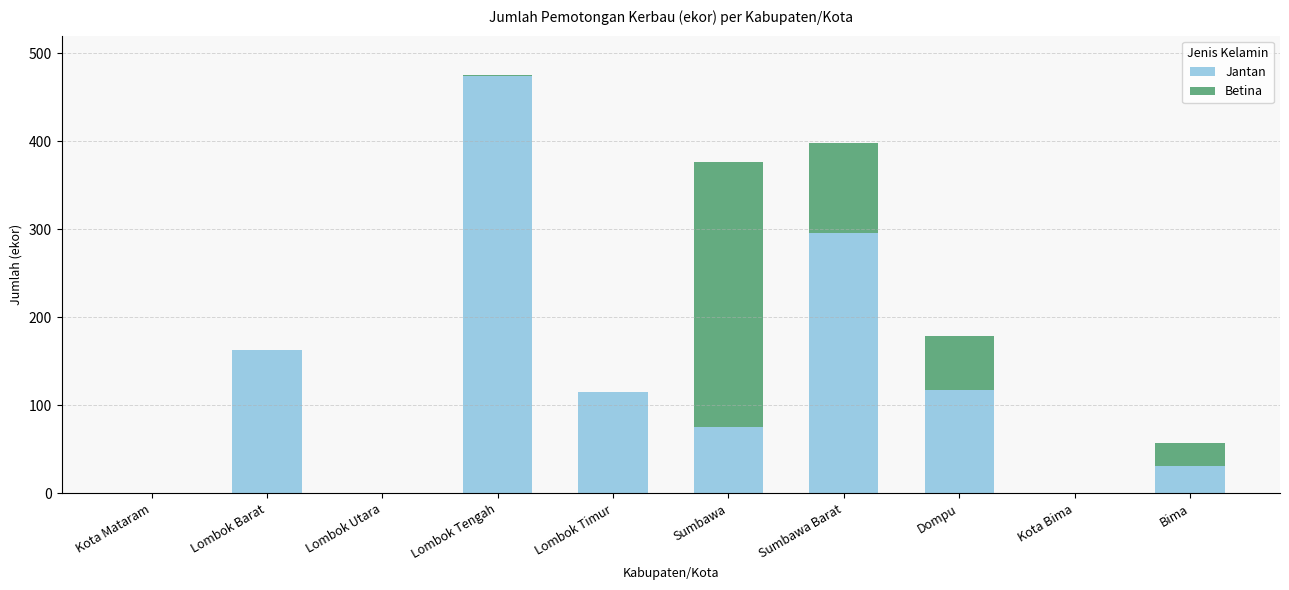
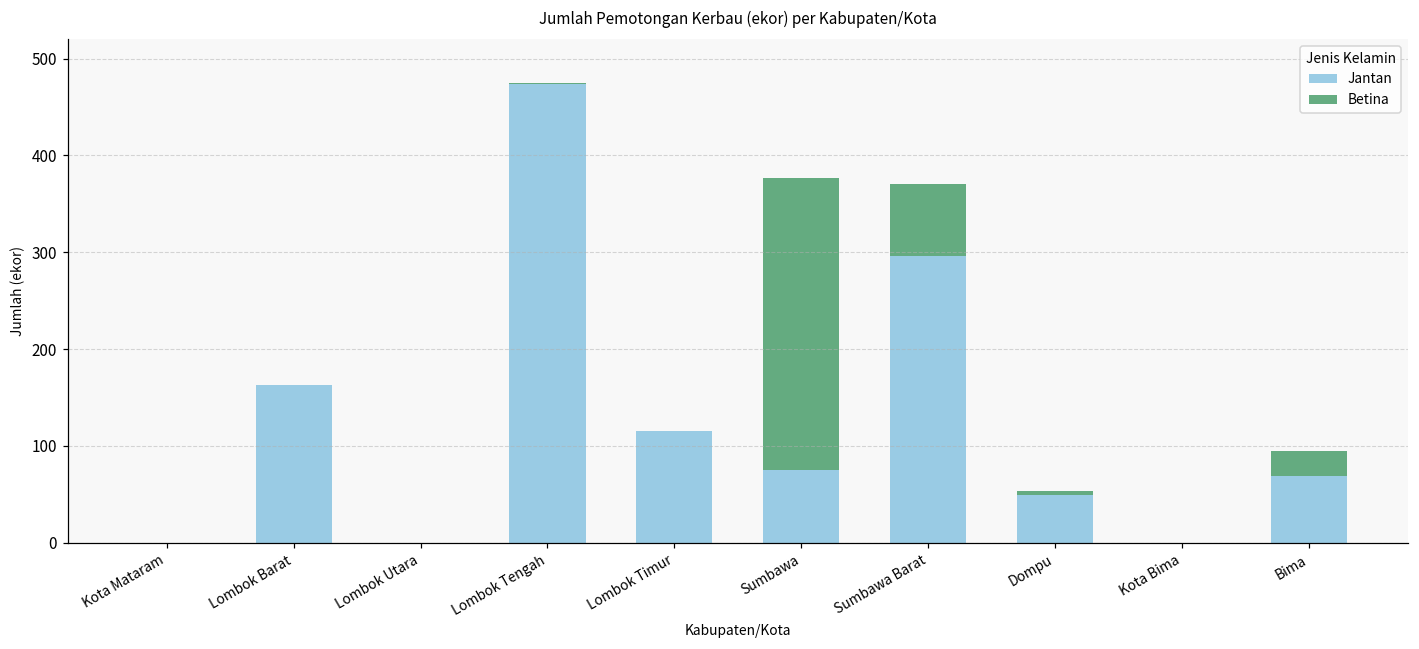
  {
    "Jantan": {
      "Kota Mataram": 0,
      "Lombok Barat": 160,
      "Lombok Utara": 0,
      "Lombok Tengah": 470,
      "Lombok Timur": 120,
      "Sumbawa": 80,
      "Sumbawa Barat": 300,
-     "Dompu": 120,
+     "Dompu": 50,
      "Kota Bima": 0,
-     "Bima": 30
+     "Bima": 70
    },
    "Betina": {
      "Kota Mataram": 0,
      "Lombok Barat": 0,
      "Lombok Utara": 0,
      "Lombok Timur": 0,
      "Sumbawa": 300,
-     "Sumbawa Barat": 100,
-     "Dompu": 60,
+     "Sumbawa Barat": 70,
+     "Dompu": 10,
      "Kota Bima": 0,
      "Bima": 30
    }
  }
